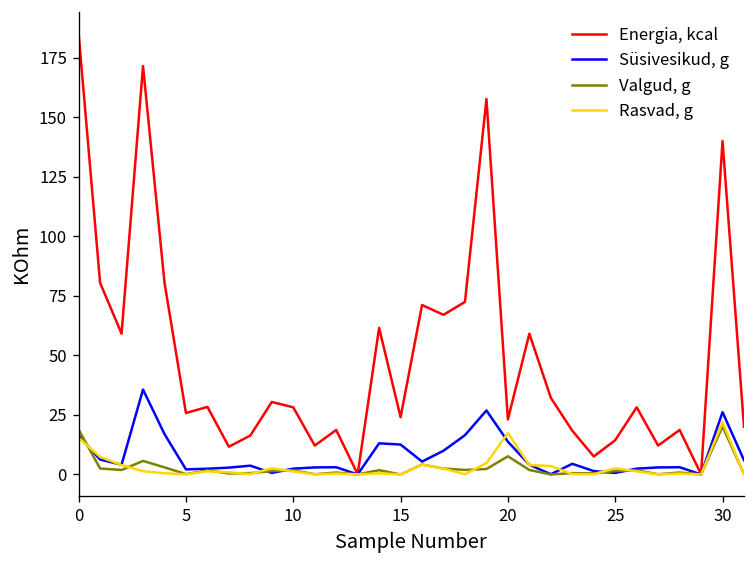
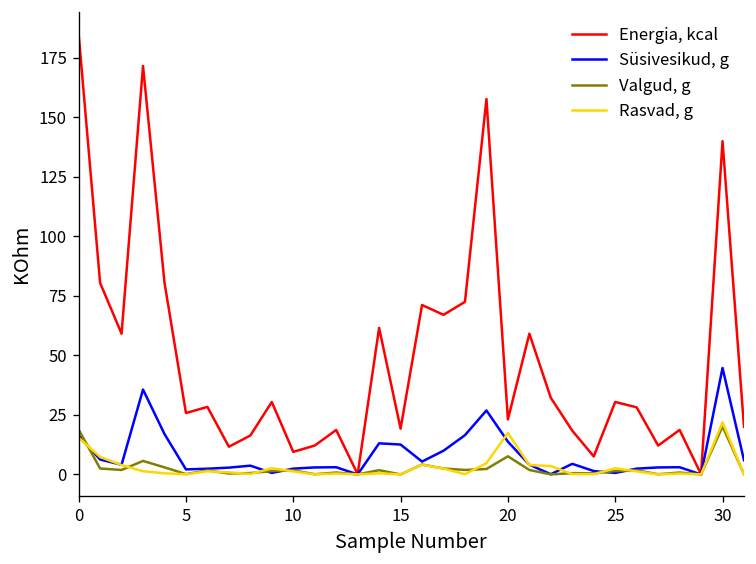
  {
    "Energia, kcal": {
      "0": 185,
      "5": 26,
-     "10": 28,
-     "15": 24,
+     "10": 9,
+     "15": 19,
      "20": 23,
-     "25": 14,
+     "25": 30,
      "30": 140
    },
    "Süsivesikud, g": {
      "5": 2,
      "15": 13,
      "20": 14,
-     "30": 26
+     "30": 45
    },
    "Valgud, g": {
      "0": 19,
      "20": 8,
      "30": 20
    },
    "Rasvad, g": {
      "20": 17,
      "30": 22
    }
  }
